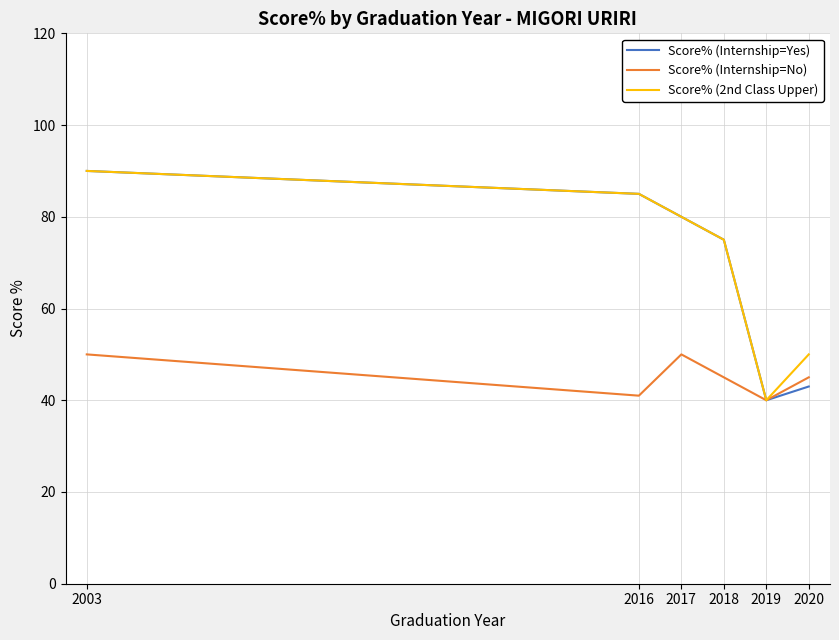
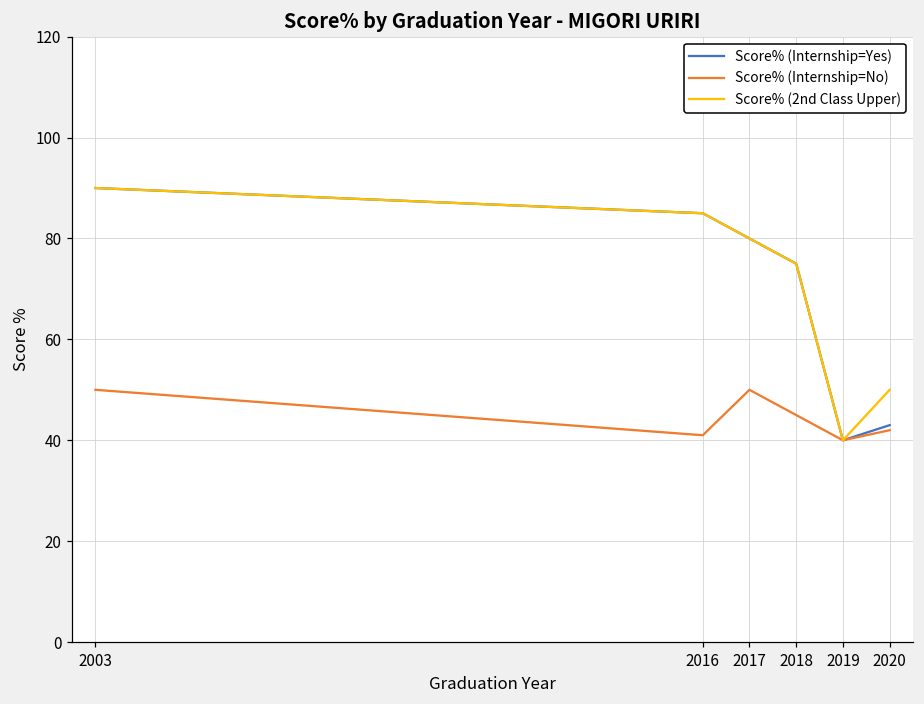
  {
    "Score% (Internship=Yes)": {
      "2020": 43
    },
    "Score% (Internship=No)": {
      "2003": 50,
      "2016": 41,
      "2017": 50,
      "2018": 45,
-     "2020": 45
+     "2020": 42
    },
    "Score% (2nd Class Upper)": {
      "2020": 50
    }
  }
